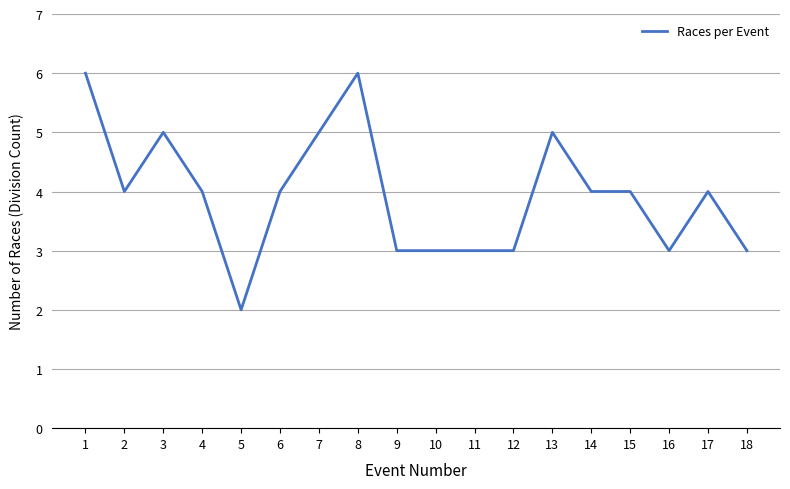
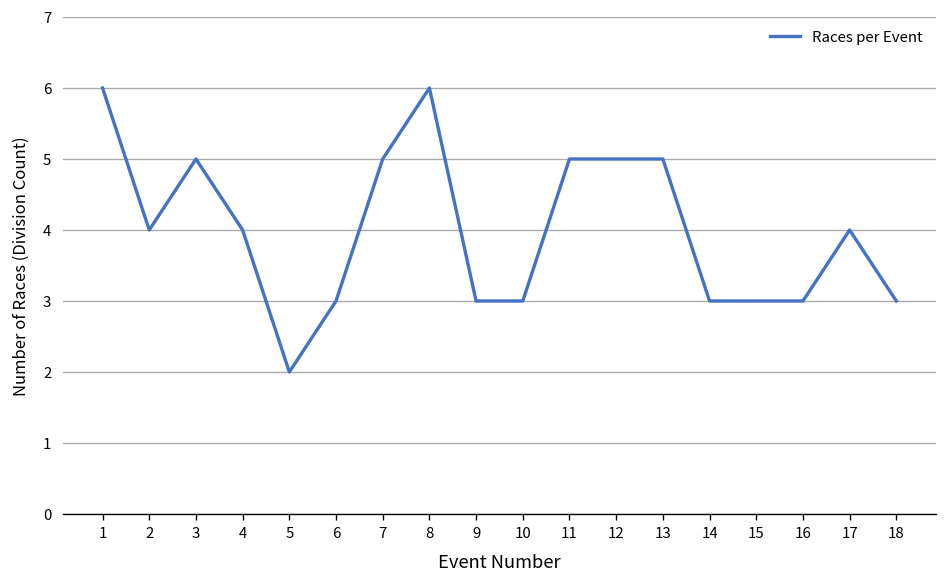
  {
    "1": 6,
    "2": 4,
    "3": 5,
    "4": 4,
    "5": 2,
-   "6": 4,
+   "6": 3,
    "7": 5,
    "8": 6,
    "9": 3,
    "10": 3,
-   "11": 3,
-   "12": 3,
+   "11": 5,
+   "12": 5,
    "13": 5,
-   "14": 4,
-   "15": 4,
+   "14": 3,
+   "15": 3,
    "16": 3,
    "17": 4,
    "18": 3
  }
